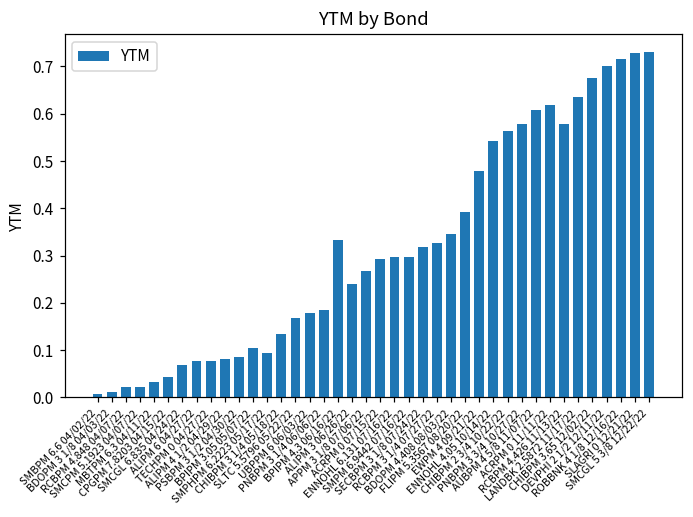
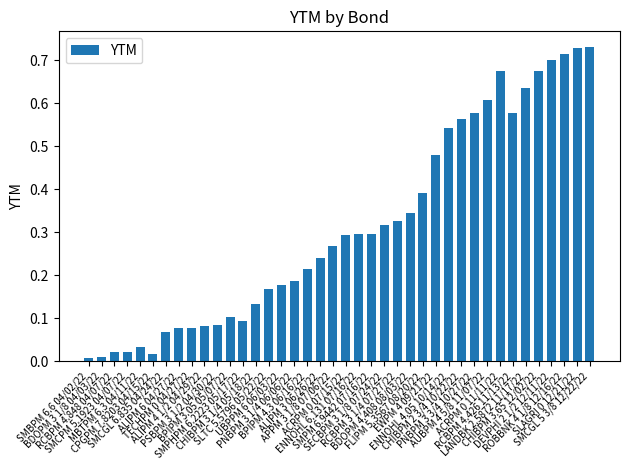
  {
    "SMBPM 6.6 04/02/22": 0.01,
    "BDOPM 3 1/8 04/03/22": 0.01,
    "RCBPM 4.848 04/07/22": 0.02,
    "SMCPM 5.1923 04/07/22": 0.02,
    "MBTPM 6.3 04/11/22": 0.03,
-   "CPGPM 7.8203 04/15/22": 0.04,
+   "CPGPM 7.8203 04/15/22": 0.02,
    "SMCGL 6.835 04/24/22": 0.07,
    "ALIPM 6 04/27/22": 0.08,
    "TECHPM 0 04/27/22": 0.08,
    "ALIPM 4 1/2 04/29/22": 0.08,
    "PSBPM 3 1/2 04/30/22": 0.09,
    "BPIPM 3.05 05/07/22": 0.10,
    "SMPHPM 6.2223 05/17/22": 0.09,
    "CHIBPM 3 1/4 05/18/22": 0.13,
    "SLTC 5.5796 05/22/22": 0.17,
    "UBPPM 6 06/03/22": 0.18,
    "PNBPM 3 1/4 06/06/22": 0.19,
-   "BPIPM 4.3 06/16/22": 0.33,
+   "BPIPM 4.3 06/16/22": 0.21,
    "ALIPM 3 06/26/22": 0.24,
    "APPM 3 1/8 07/06/22": 0.27,
    "ACRPM 0 07/15/22": 0.29,
    "ENNOHL 6.131 07/16/22": 0.30,
    "SMPM 6.9442 07/16/22": 0.30,
    "SECBPM 3 1/8 07/24/22": 0.32,
    "RCBPM 3 1/4 07/27/22": 0.33,
    "BDOPM 4.408 08/03/22": 0.35,
    "FLIPM 5.3567 08/20/22": 0.39,
    "EWPM 4 09/21/22": 0.48,
    "ENNOHL 4.05 10/14/22": 0.54,
    "CHIBPM 2 3/4 10/22/22": 0.56,
    "PNBPM 3 3/4 10/27/22": 0.58,
    "AUBPM 4 5/8 11/07/22": 0.61,
-   "ACRPM 0 11/11/22": 0.62,
+   "ACRPM 0 11/11/22": 0.68,
    "RCBPM 4.426 11/13/22": 0.58,
    "LANDBK 2.5872 11/17/22": 0.64,
    "CHIBPM 3.65 12/02/22": 0.68,
    "DEVPHI 2 1/2 12/11/22": 0.70,
    "ROBBNK 4 1/8 12/16/22": 0.72,
    "SLAGRI 0 12/21/22": 0.73,
    "SMCGL 5 3/8 12/22/22": 0.73
  }
